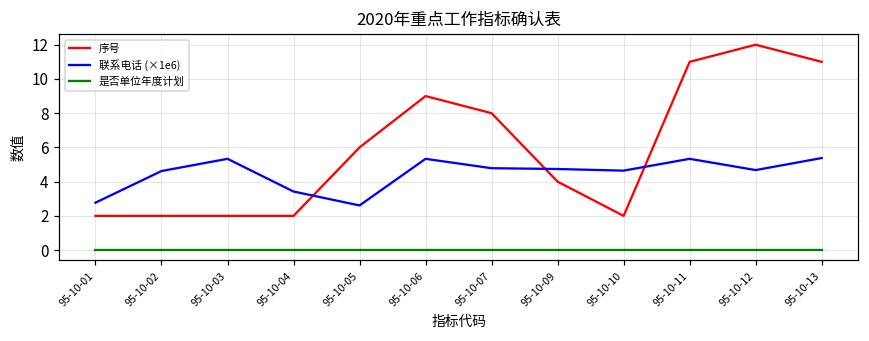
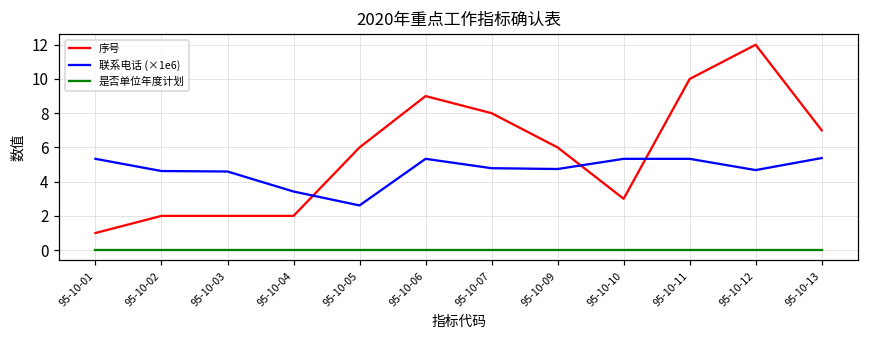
  {
    "序号": {
-     "95-10-01": 2,
+     "95-10-01": 1,
      "95-10-02": 2,
      "95-10-03": 2,
      "95-10-04": 2,
      "95-10-05": 6,
      "95-10-06": 9,
      "95-10-07": 8,
-     "95-10-09": 4,
-     "95-10-10": 2,
-     "95-10-11": 11,
+     "95-10-09": 6,
+     "95-10-10": 3,
+     "95-10-11": 10,
      "95-10-12": 12,
-     "95-10-13": 11
+     "95-10-13": 7
    },
    "联系电话 (×1e6)": {
-     "95-10-01": 2.8,
+     "95-10-01": 5.3,
      "95-10-02": 4.6,
-     "95-10-03": 5.3,
+     "95-10-03": 4.6,
      "95-10-04": 3.4,
      "95-10-05": 2.6,
      "95-10-06": 5.3,
      "95-10-07": 4.8,
      "95-10-09": 4.7,
-     "95-10-10": 4.6,
+     "95-10-10": 5.3,
      "95-10-11": 5.3,
      "95-10-12": 4.7,
      "95-10-13": 5.4
    },
    "是否单位年度计划": {
      "95-10-01": 0.0,
      "95-10-02": 0.0,
      "95-10-03": 0.0,
      "95-10-04": 0.0,
      "95-10-05": 0.0,
      "95-10-06": 0.0,
      "95-10-07": 0.0,
      "95-10-09": 0.0,
      "95-10-10": 0.0,
      "95-10-11": 0.0,
      "95-10-12": 0.0,
      "95-10-13": 0.0
    }
  }
